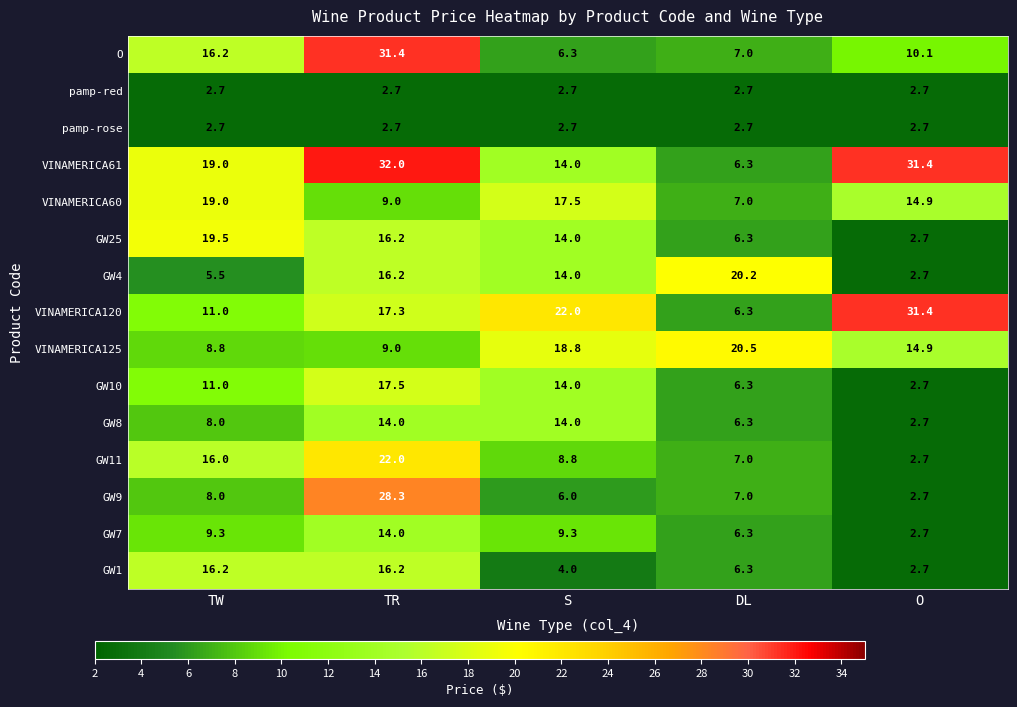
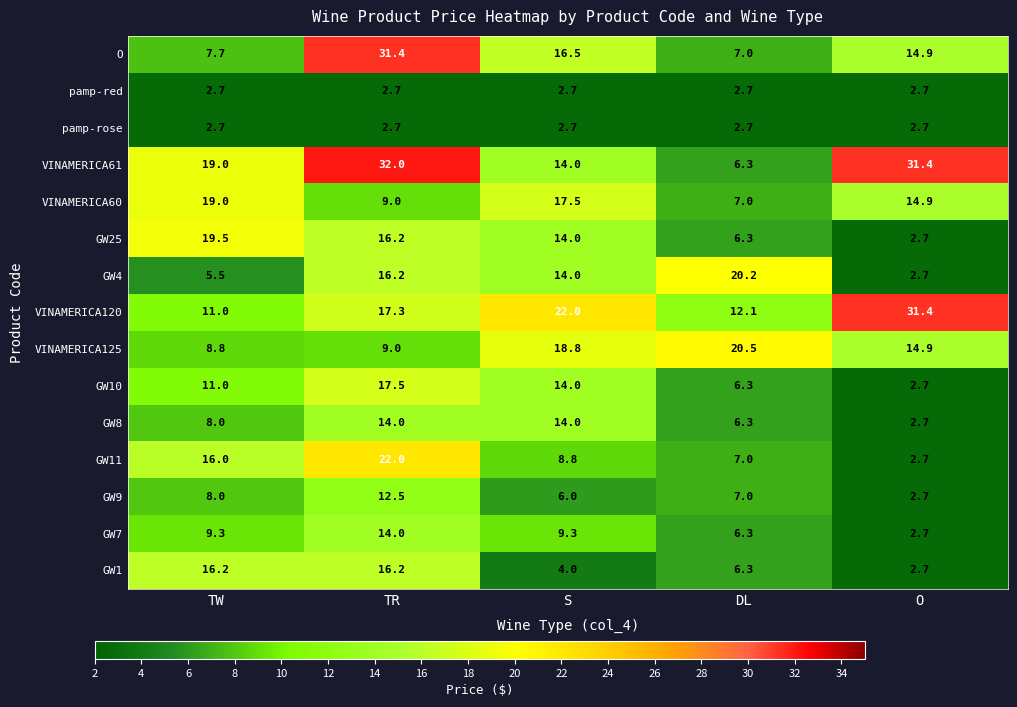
  {
    "O": {
-     "TW": 16.2,
+     "TW": 7.7,
      "TR": 31.4,
-     "S": 6.3,
+     "S": 16.5,
      "DL": 7.0,
-     "O": 10.1
+     "O": 14.9
    },
    "pamp-red": {
      "TW": 2.7,
      "TR": 2.7,
      "S": 2.7,
      "DL": 2.7,
      "O": 2.7
    },
    "pamp-rose": {
      "TW": 2.7,
      "TR": 2.7,
      "S": 2.7,
      "DL": 2.7,
      "O": 2.7
    },
    "VINAMERICA61": {
      "TW": 19.0,
      "TR": 32.0,
      "S": 14.0,
      "DL": 6.3,
      "O": 31.4
    },
    "VINAMERICA60": {
      "TW": 19.0,
      "TR": 9.0,
      "S": 17.5,
      "DL": 7.0,
      "O": 14.9
    },
    "GW25": {
      "TW": 19.5,
      "TR": 16.2,
      "S": 14.0,
      "DL": 6.3,
      "O": 2.7
    },
    "GW4": {
      "TW": 5.5,
      "TR": 16.2,
      "S": 14.0,
      "DL": 20.2,
      "O": 2.7
    },
    "VINAMERICA120": {
      "TW": 11.0,
      "TR": 17.3,
      "S": 22.0,
-     "DL": 6.3,
+     "DL": 12.1,
      "O": 31.4
    },
    "VINAMERICA125": {
      "TW": 8.8,
      "TR": 9.0,
      "S": 18.8,
      "DL": 20.5,
      "O": 14.9
    },
    "GW10": {
      "TW": 11.0,
      "TR": 17.5,
      "S": 14.0,
      "DL": 6.3,
      "O": 2.7
    },
    "GW8": {
      "TW": 8.0,
      "TR": 14.0,
      "S": 14.0,
      "DL": 6.3,
      "O": 2.7
    },
    "GW11": {
      "TW": 16.0,
      "TR": 22.0,
      "S": 8.8,
      "DL": 7.0,
      "O": 2.7
    },
    "GW9": {
      "TW": 8.0,
-     "TR": 28.3,
+     "TR": 12.5,
      "S": 6.0,
      "DL": 7.0,
      "O": 2.7
    },
    "GW7": {
      "TW": 9.3,
      "TR": 14.0,
      "S": 9.3,
      "DL": 6.3,
      "O": 2.7
    },
    "GW1": {
      "TW": 16.2,
      "TR": 16.2,
      "S": 4.0,
      "DL": 6.3,
      "O": 2.7
    }
  }
